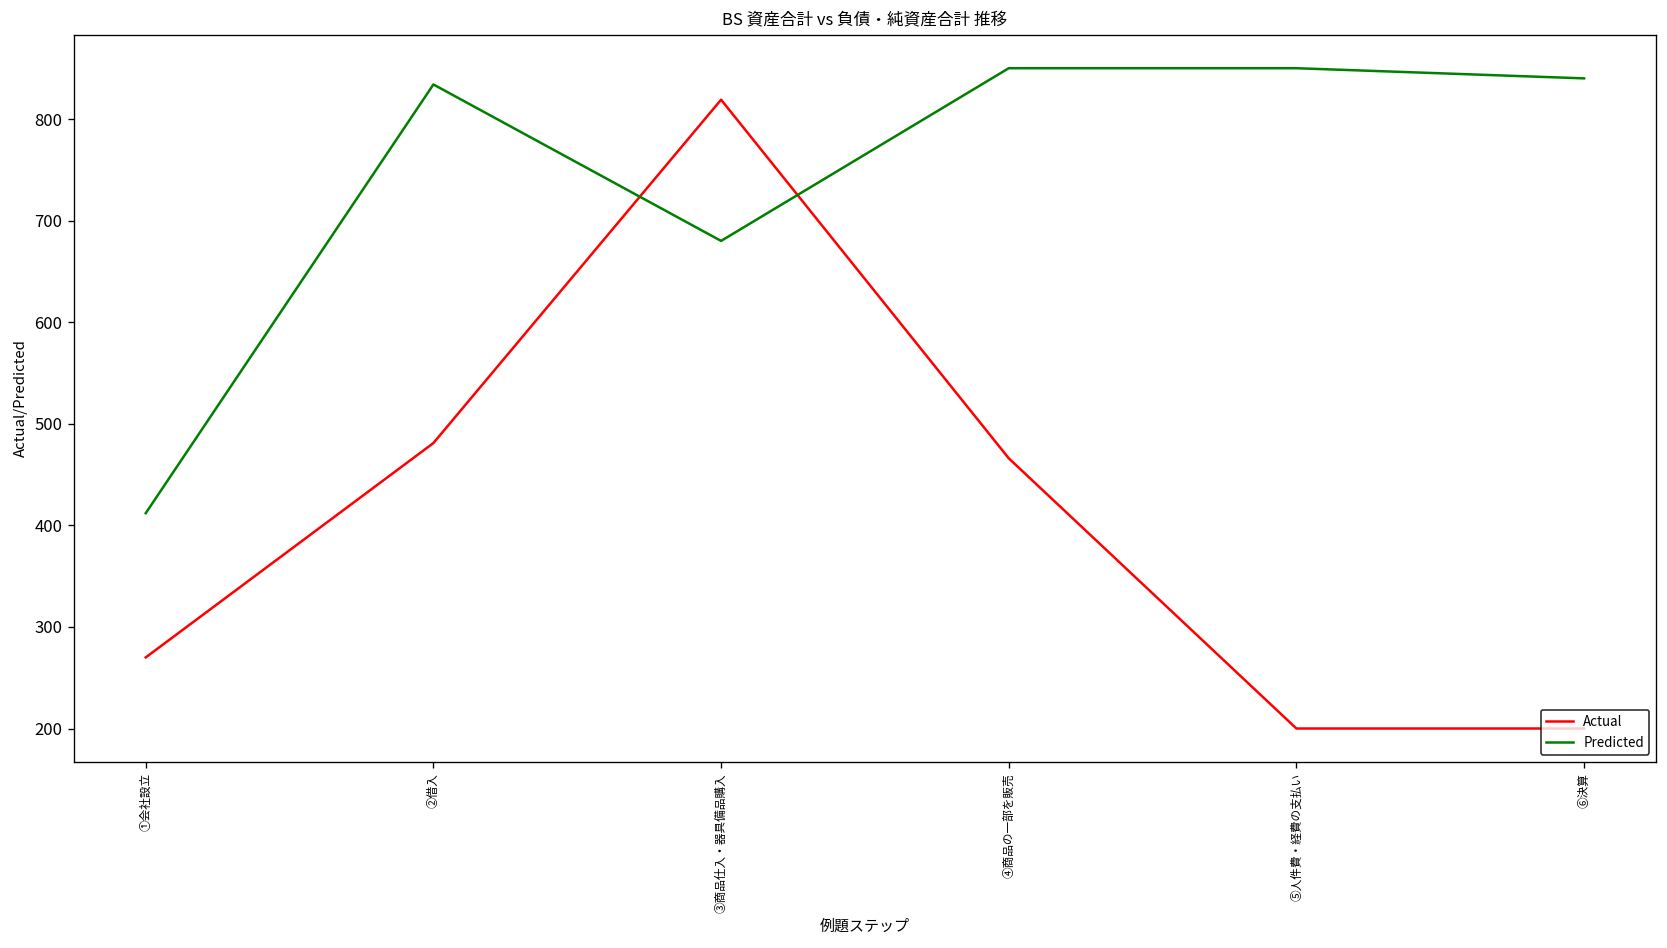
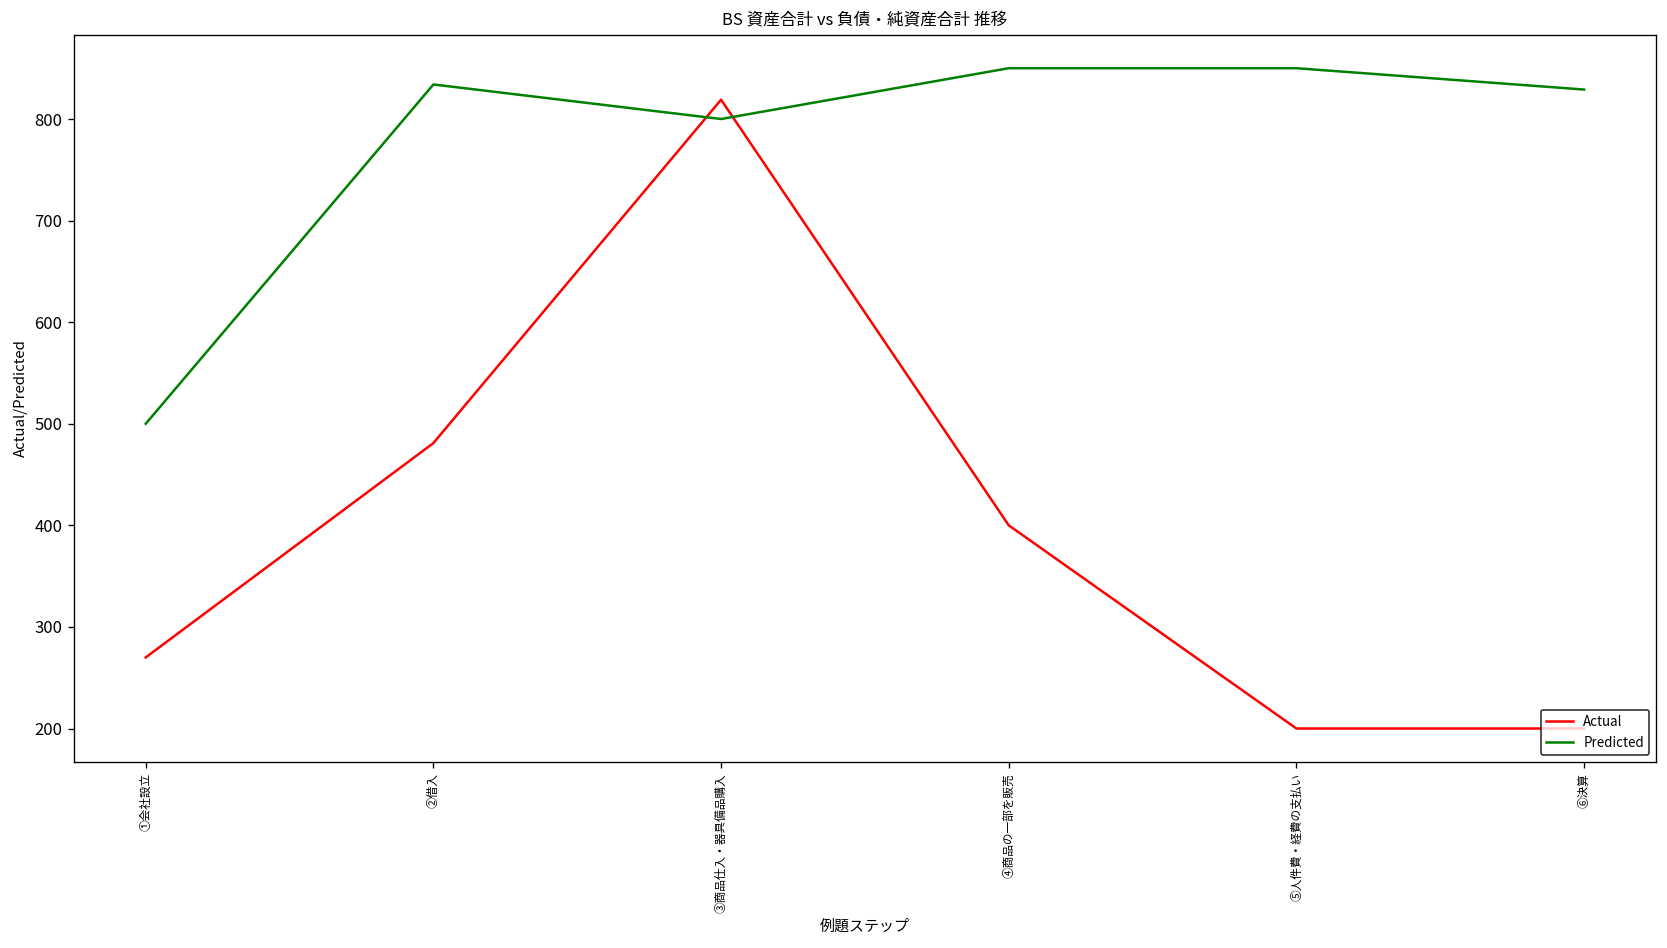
  {
    "Actual": {
      "①会社設立": 270,
      "②借入": 480,
      "③商品仕入・器具備品購入": 820,
-     "④商品の一部を販売": 470,
+     "④商品の一部を販売": 400,
      "⑤人件費・経費の支払い": 200
    },
    "Predicted": {
-     "①会社設立": 410,
+     "①会社設立": 500,
      "②借入": 830,
-     "③商品仕入・器具備品購入": 680,
+     "③商品仕入・器具備品購入": 800,
      "④商品の一部を販売": 850,
      "⑤人件費・経費の支払い": 850,
-     "⑥決算": 840
+     "⑥決算": 830
    }
  }
